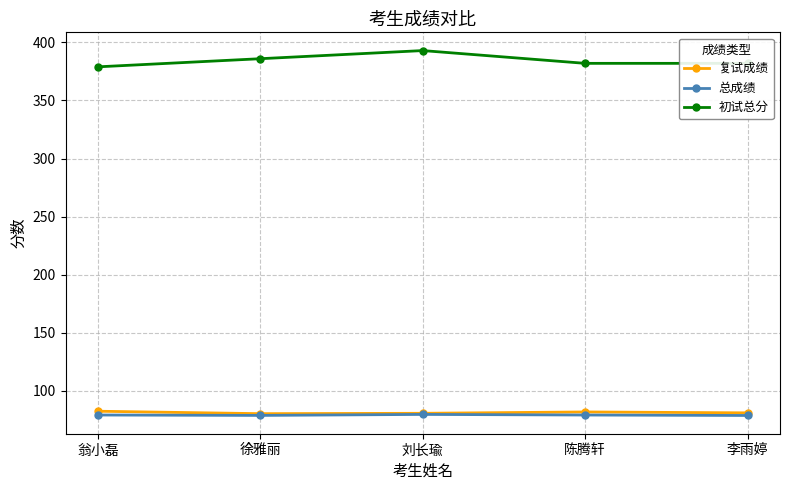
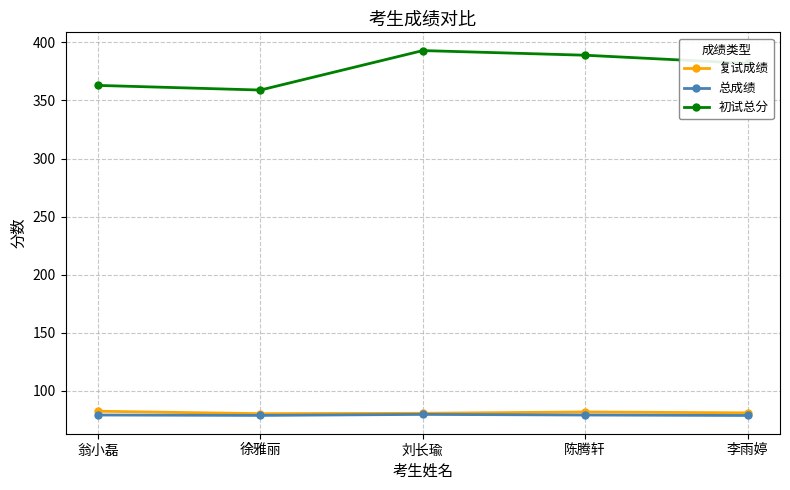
  {
    "复试成绩": {
      "翁小磊": 82,
      "陈腾轩": 82,
      "李雨婷": 81
    },
    "总成绩": {
      "翁小磊": 79,
      "陈腾轩": 79,
      "李雨婷": 79
    },
    "初试总分": {
-     "翁小磊": 379,
-     "徐雅丽": 386,
+     "翁小磊": 363,
+     "徐雅丽": 359,
      "刘长瑜": 393,
-     "陈腾轩": 382
+     "陈腾轩": 389
    }
  }
